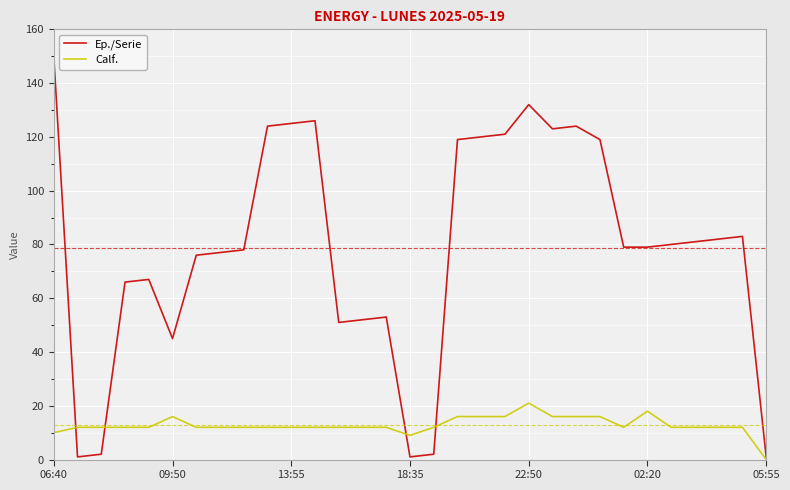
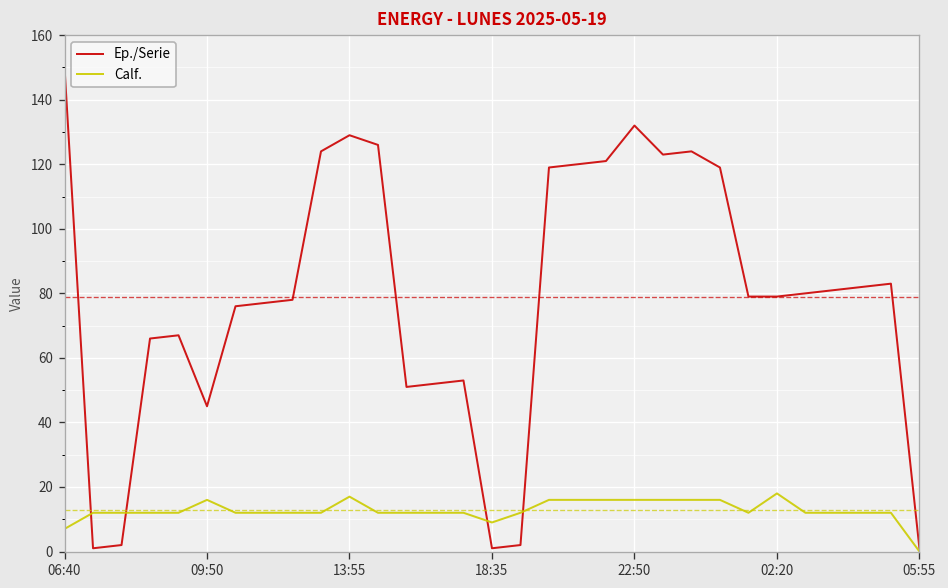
  {
    "Ep./Serie": {
      "06:40": 150,
      "09:50": 45,
-     "13:55": 125,
+     "13:55": 129,
      "18:35": 1,
      "22:50": 132,
      "02:20": 79,
      "05:55": 1
    },
    "Calf.": {
-     "06:40": 10,
+     "06:40": 7,
      "09:50": 16,
-     "13:55": 12,
+     "13:55": 17,
      "18:35": 9,
-     "22:50": 21,
+     "22:50": 16,
      "02:20": 18,
      "05:55": 0
    }
  }
